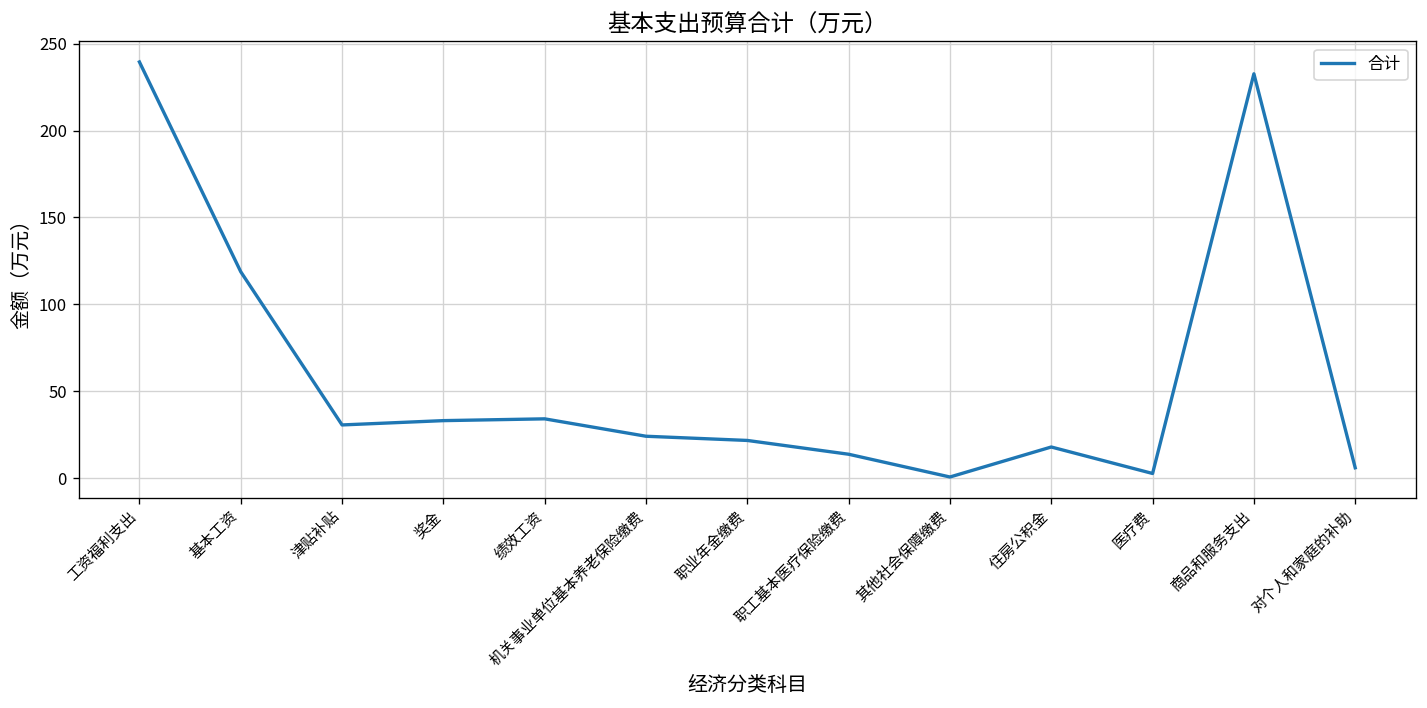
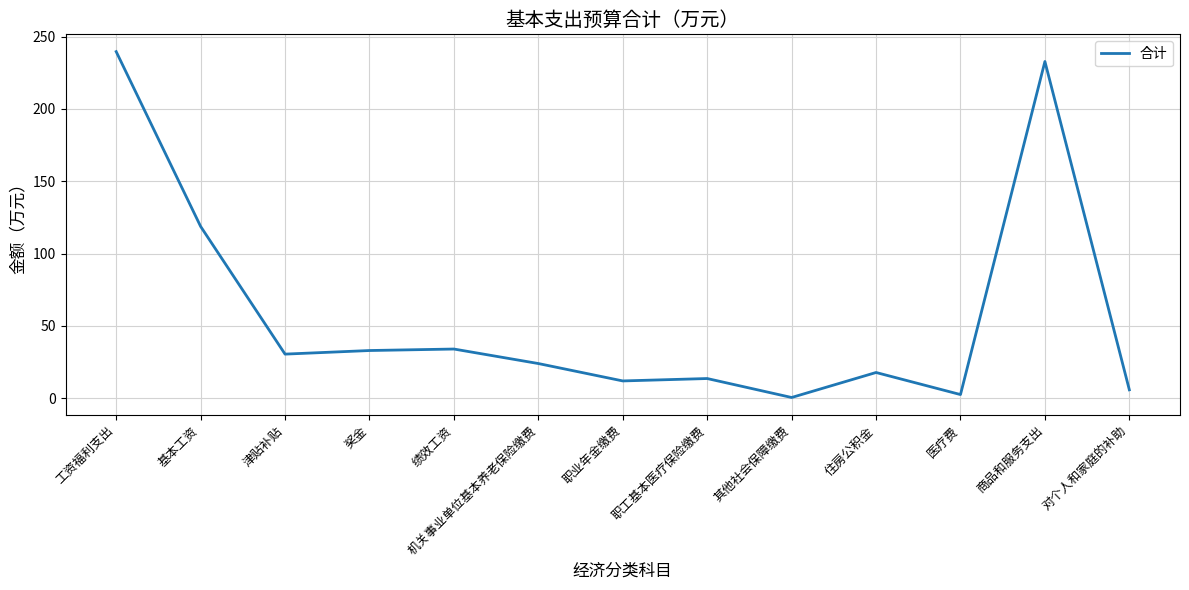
  {
    "工资福利支出": 240,
    "基本工资": 119,
    "津贴补贴": 31,
    "奖金": 33,
    "绩效工资": 34,
    "机关事业单位基本养老保险缴费": 24,
-   "职业年金缴费": 22,
+   "职业年金缴费": 12,
    "职工基本医疗保险缴费": 14,
    "其他社会保障缴费": 1,
    "住房公积金": 18,
    "医疗费": 3,
    "商品和服务支出": 233,
    "对个人和家庭的补助": 6
  }
